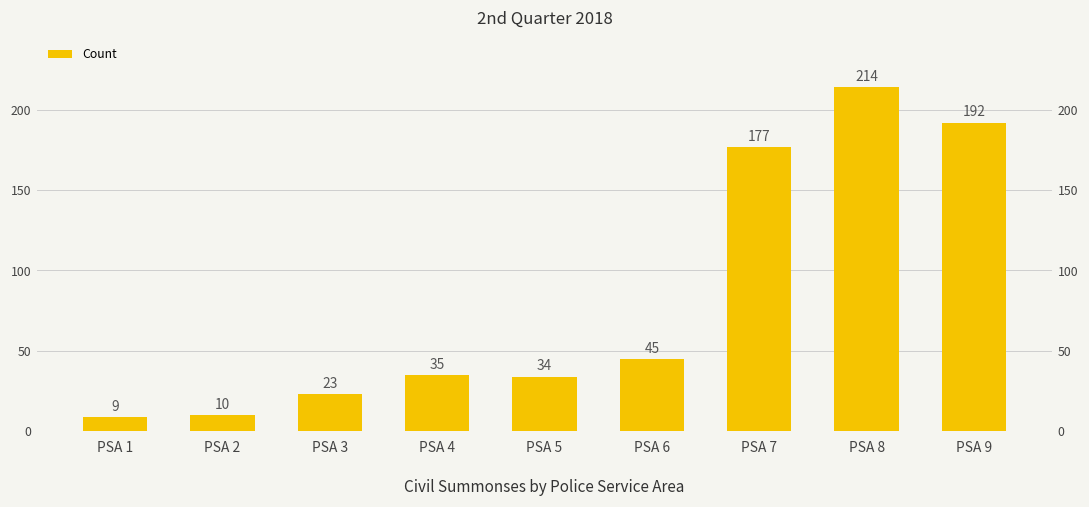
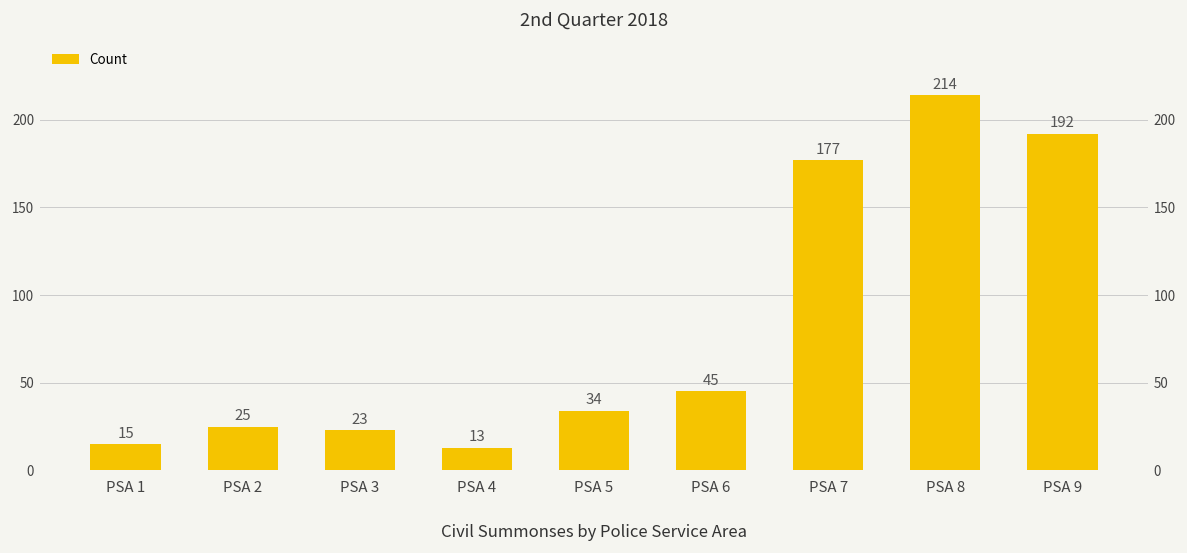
  {
-   "PSA 1": 9,
-   "PSA 2": 10,
+   "PSA 1": 15,
+   "PSA 2": 25,
    "PSA 3": 23,
-   "PSA 4": 35,
+   "PSA 4": 13,
    "PSA 5": 34,
    "PSA 6": 45,
    "PSA 7": 177,
    "PSA 8": 214,
    "PSA 9": 192
  }
